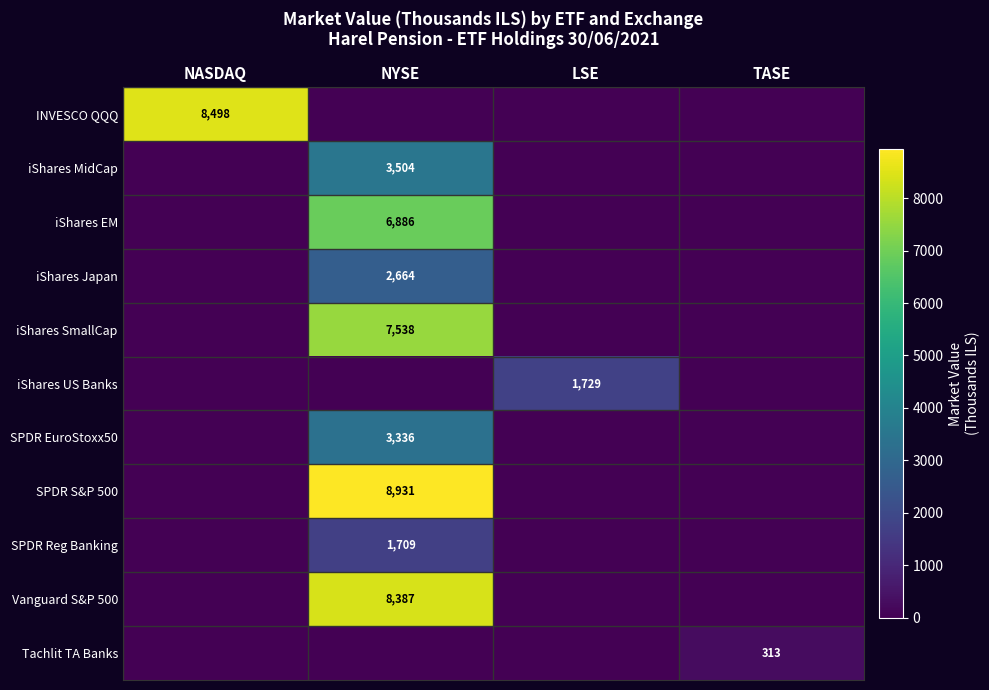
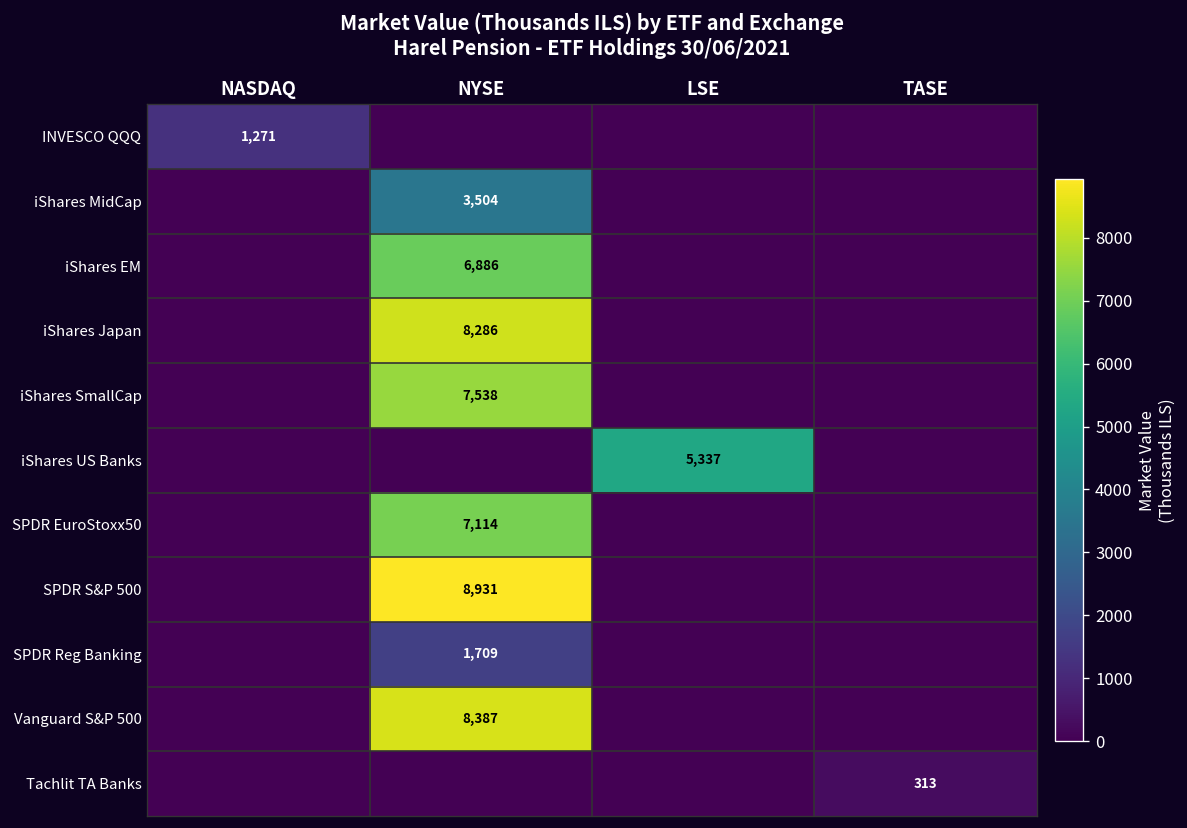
  {
    "INVESCO QQQ": {
-     "NASDAQ": "8,498"
+     "NASDAQ": "1,271"
    },
    "iShares MidCap": {
      "NYSE": "3,504"
    },
    "iShares EM": {
      "NYSE": "6,886"
    },
    "iShares Japan": {
-     "NYSE": "2,664"
+     "NYSE": "8,286"
    },
    "iShares SmallCap": {
      "NYSE": "7,538"
    },
    "iShares US Banks": {
-     "LSE": "1,729"
+     "LSE": "5,337"
    },
    "SPDR EuroStoxx50": {
-     "NYSE": "3,336"
+     "NYSE": "7,114"
    },
    "SPDR S&P 500": {
      "NYSE": "8,931"
    },
    "SPDR Reg Banking": {
      "NYSE": "1,709"
    },
    "Vanguard S&P 500": {
      "NYSE": "8,387"
    },
    "Tachlit TA Banks": {
      "TASE": "313"
    }
  }
